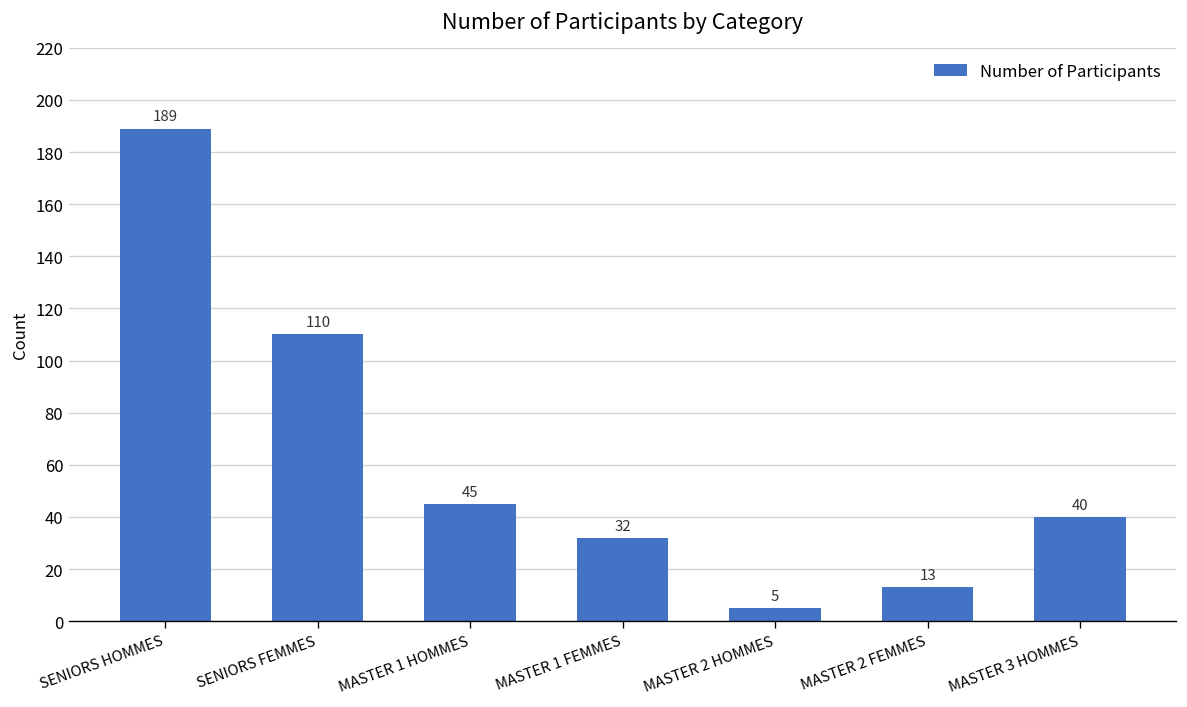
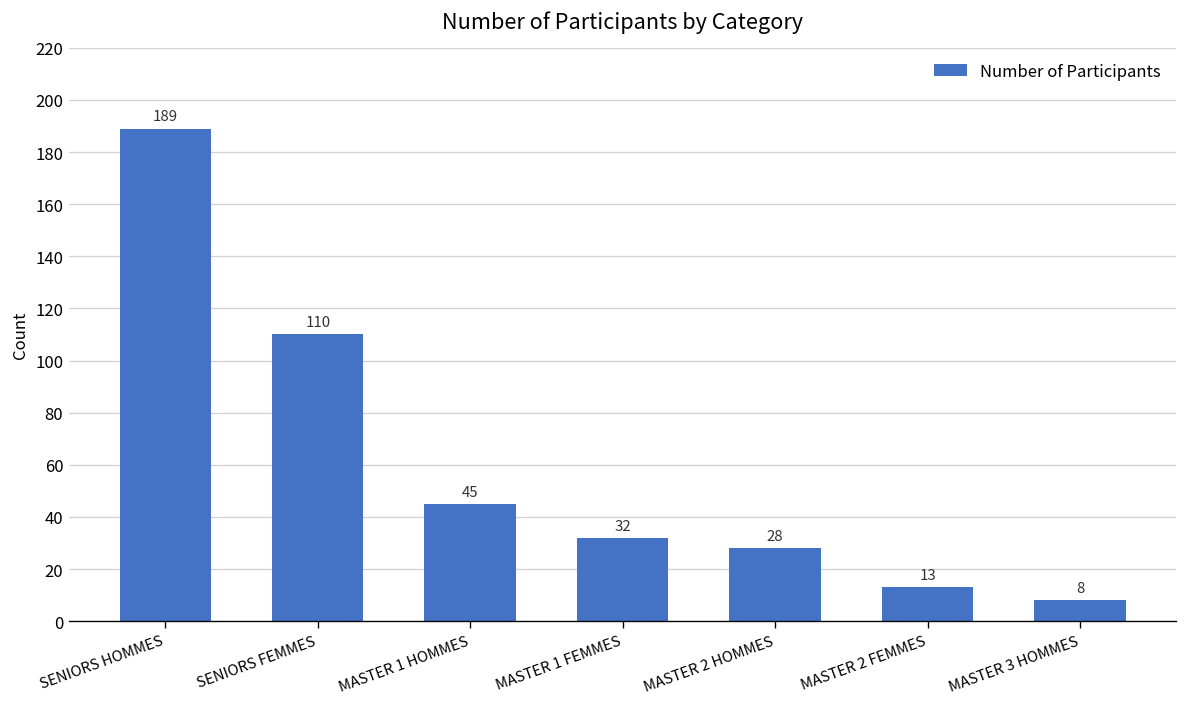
  {
    "SENIORS HOMMES": 189,
    "SENIORS FEMMES": 110,
    "MASTER 1 HOMMES": 45,
    "MASTER 1 FEMMES": 32,
-   "MASTER 2 HOMMES": 5,
+   "MASTER 2 HOMMES": 28,
    "MASTER 2 FEMMES": 13,
-   "MASTER 3 HOMMES": 40
+   "MASTER 3 HOMMES": 8
  }
